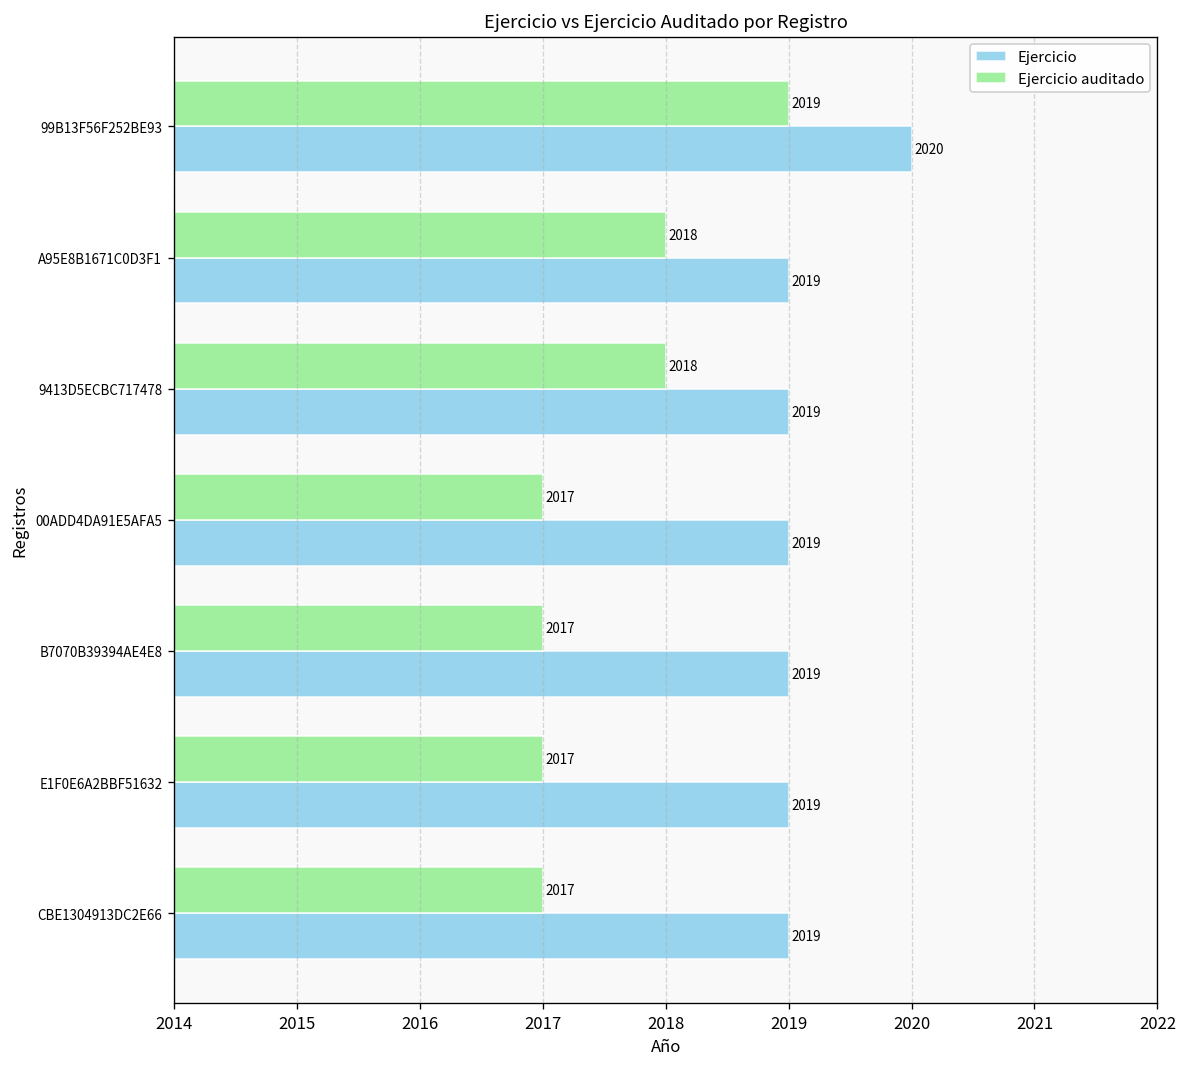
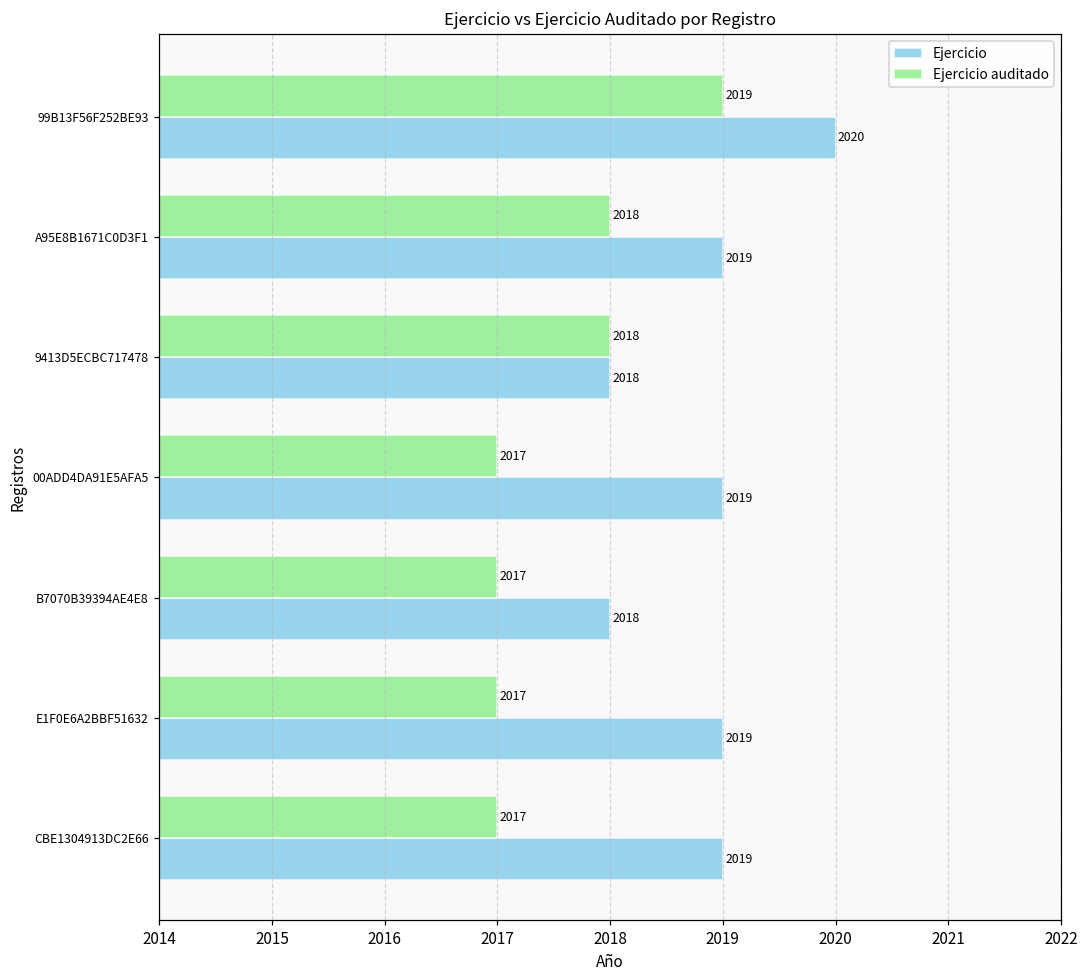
  {
    "Ejercicio": {
      "99B13F56F252BE93": 2020,
      "A95E8B1671C0D3F1": 2019,
-     "9413D5ECBC717478": 2019,
+     "9413D5ECBC717478": 2018,
      "00ADD4DA91E5AFA5": 2019,
-     "B7070B39394AE4E8": 2019,
+     "B7070B39394AE4E8": 2018,
      "E1F0E6A2BBF51632": 2019,
      "CBE1304913DC2E66": 2019
    },
    "Ejercicio auditado": {
      "99B13F56F252BE93": 2019,
      "A95E8B1671C0D3F1": 2018,
      "9413D5ECBC717478": 2018,
      "00ADD4DA91E5AFA5": 2017,
      "B7070B39394AE4E8": 2017,
      "E1F0E6A2BBF51632": 2017,
      "CBE1304913DC2E66": 2017
    }
  }
